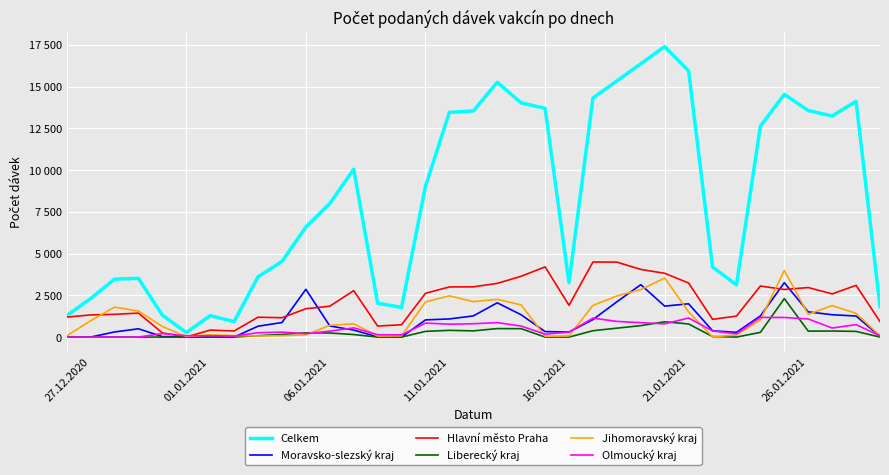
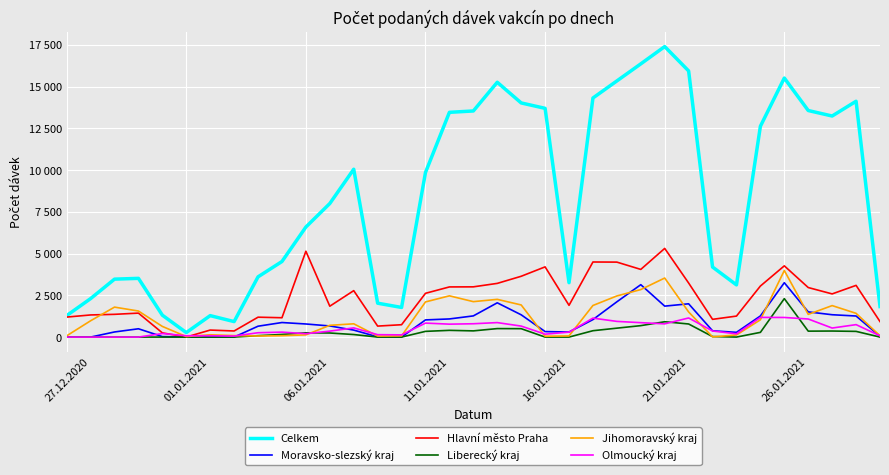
  {
    "Celkem": {
      "01.01.2021": 300,
      "06.01.2021": 6600,
-     "11.01.2021": 9000,
+     "11.01.2021": 9900,
      "16.01.2021": 13700,
      "21.01.2021": 17400,
-     "26.01.2021": 14500
+     "26.01.2021": 15500
    },
    "Moravsko-slezský kraj": {
-     "06.01.2021": 2900,
+     "06.01.2021": 800,
      "11.01.2021": 1000,
      "16.01.2021": 300,
      "21.01.2021": 1900,
      "26.01.2021": 3300
    },
    "Hlavní město Praha": {
-     "06.01.2021": 1700,
+     "06.01.2021": 5100,
      "11.01.2021": 2600,
      "16.01.2021": 4200,
-     "21.01.2021": 3800,
-     "26.01.2021": 2900
+     "21.01.2021": 5300,
+     "26.01.2021": 4300
    },
    "Liberecký kraj": {
      "11.01.2021": 300,
      "26.01.2021": 2300
    },
    "Jihomoravský kraj": {
      "11.01.2021": 2100,
      "21.01.2021": 3500,
      "26.01.2021": 4000
    },
    "Olmoucký kraj": {
      "11.01.2021": 800,
      "26.01.2021": 1200
    }
  }
